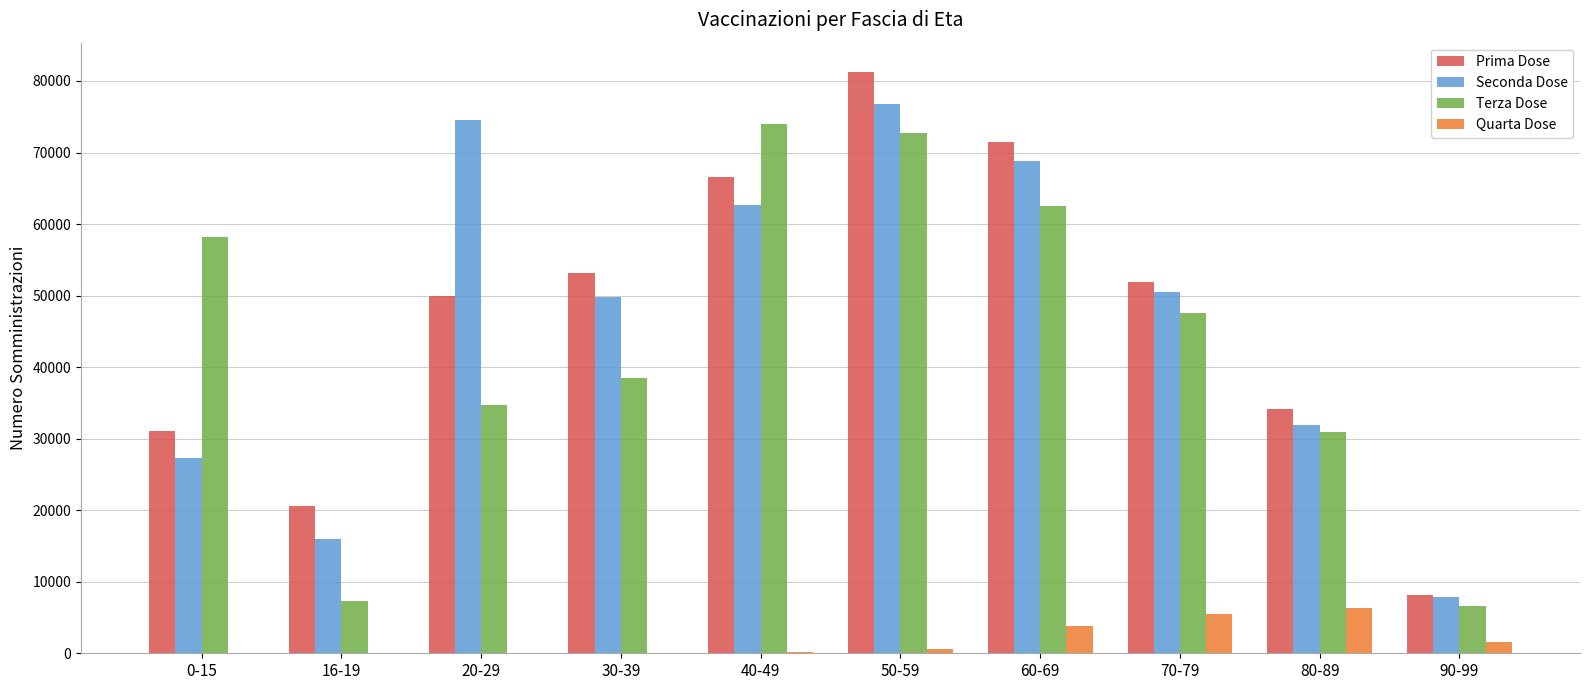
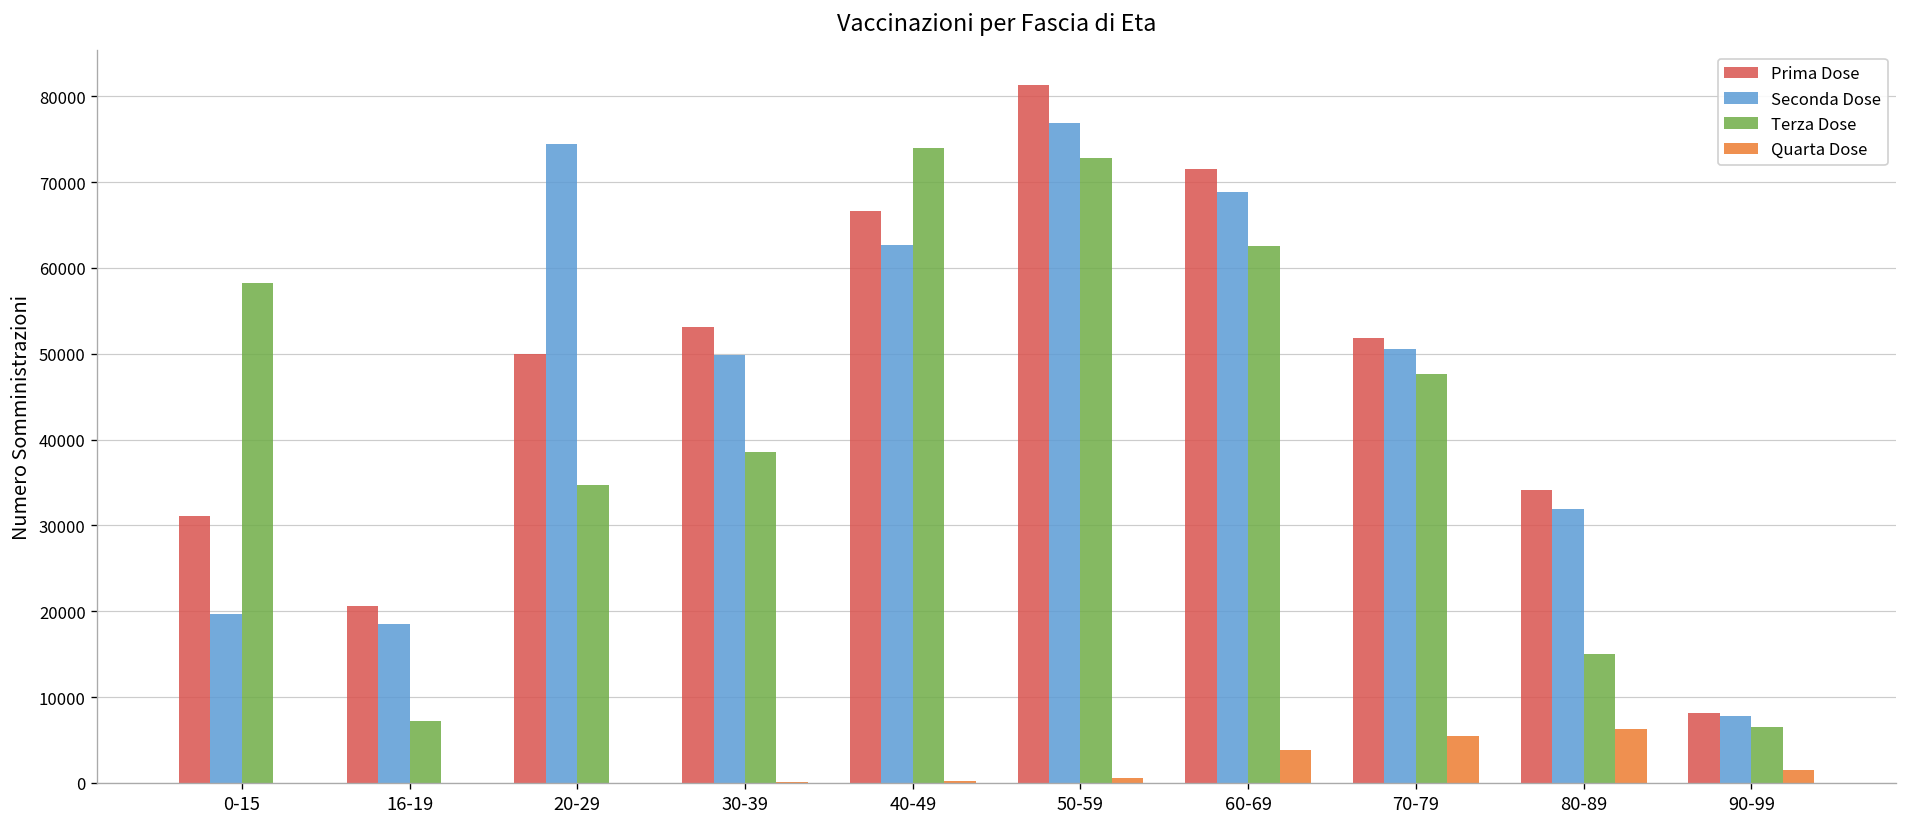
  {
    "Seconda Dose": {
-     "0-15": 27000,
-     "16-19": 16000,
+     "0-15": 20000,
+     "16-19": 18000,
      "20-29": 74000,
      "30-39": 50000,
      "40-49": 63000,
      "50-59": 77000,
      "60-69": 69000,
      "70-79": 51000,
      "80-89": 32000,
      "90-99": 8000
    },
    "Terza Dose": {
      "0-15": 58000,
      "16-19": 7000,
      "20-29": 35000,
      "30-39": 39000,
      "40-49": 74000,
      "50-59": 73000,
      "60-69": 63000,
      "70-79": 48000,
-     "80-89": 31000,
+     "80-89": 15000,
      "90-99": 7000
    }
  }
